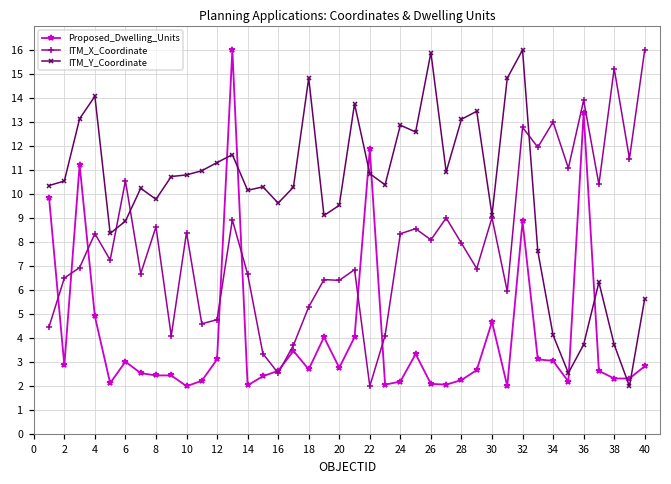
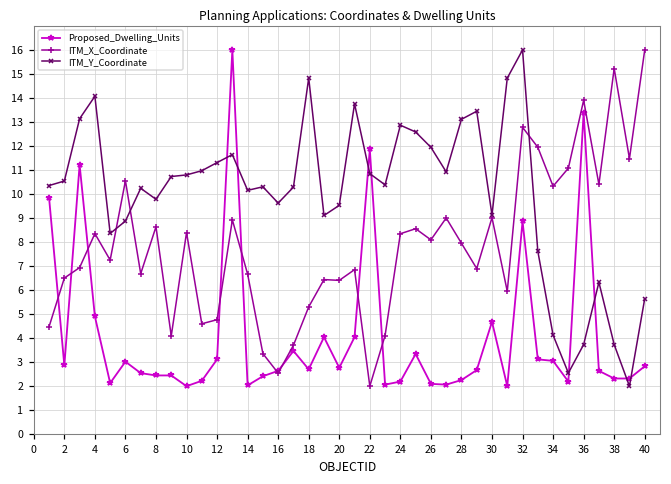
  {
    "Proposed_Dwelling_Units": {
      "2": 2.9,
      "4": 4.9,
      "6": 3.0,
      "8": 2.4,
      "10": 2.0,
      "12": 3.1,
      "14": 2.0,
      "18": 2.7,
      "20": 2.8,
      "22": 11.9,
      "24": 2.2,
      "26": 2.1,
      "28": 2.3,
      "30": 4.7,
      "32": 8.9,
      "34": 3.1,
      "36": 13.4,
      "38": 2.3,
      "40": 2.8
    },
    "ITM_X_Coordinate": {
      "2": 6.5,
      "4": 8.4,
      "6": 10.6,
      "8": 8.6,
      "10": 8.4,
      "12": 4.8,
      "14": 6.7,
      "18": 5.3,
      "20": 6.4,
      "22": 2.0,
      "24": 8.3,
      "26": 8.1,
      "28": 8.0,
      "32": 12.8,
-     "34": 13.0,
+     "34": 10.3,
      "36": 13.9,
      "38": 15.2,
      "40": 16.0
    },
    "ITM_Y_Coordinate": {
      "2": 10.5,
      "4": 14.1,
      "6": 8.9,
      "8": 9.8,
      "10": 10.8,
      "12": 11.3,
      "14": 10.2,
      "16": 9.6,
      "18": 14.8,
      "20": 9.5,
      "22": 10.8,
      "24": 12.9,
-     "26": 15.9,
+     "26": 11.9,
      "28": 13.1,
      "32": 16.0,
      "34": 4.1,
      "36": 3.7,
      "38": 3.7,
      "40": 5.6
    }
  }
